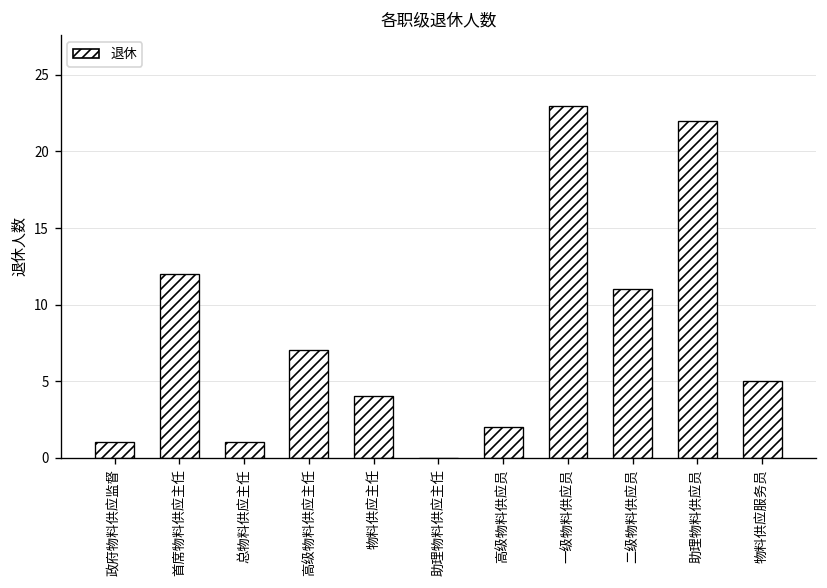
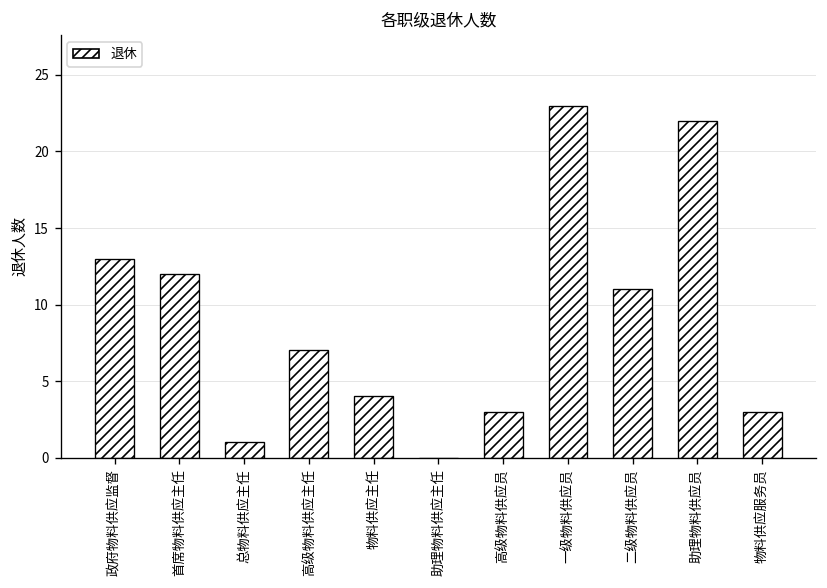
  {
-   "政府物料供应监督": 1,
+   "政府物料供应监督": 13,
    "首席物料供应主任": 12,
    "总物料供应主任": 1,
    "高级物料供应主任": 7,
    "物料供应主任": 4,
    "助理物料供应主任": 0,
-   "高级物料供应员": 2,
+   "高级物料供应员": 3,
    "一级物料供应员": 23,
    "二级物料供应员": 11,
    "助理物料供应员": 22,
-   "物料供应服务员": 5
+   "物料供应服务员": 3
  }
